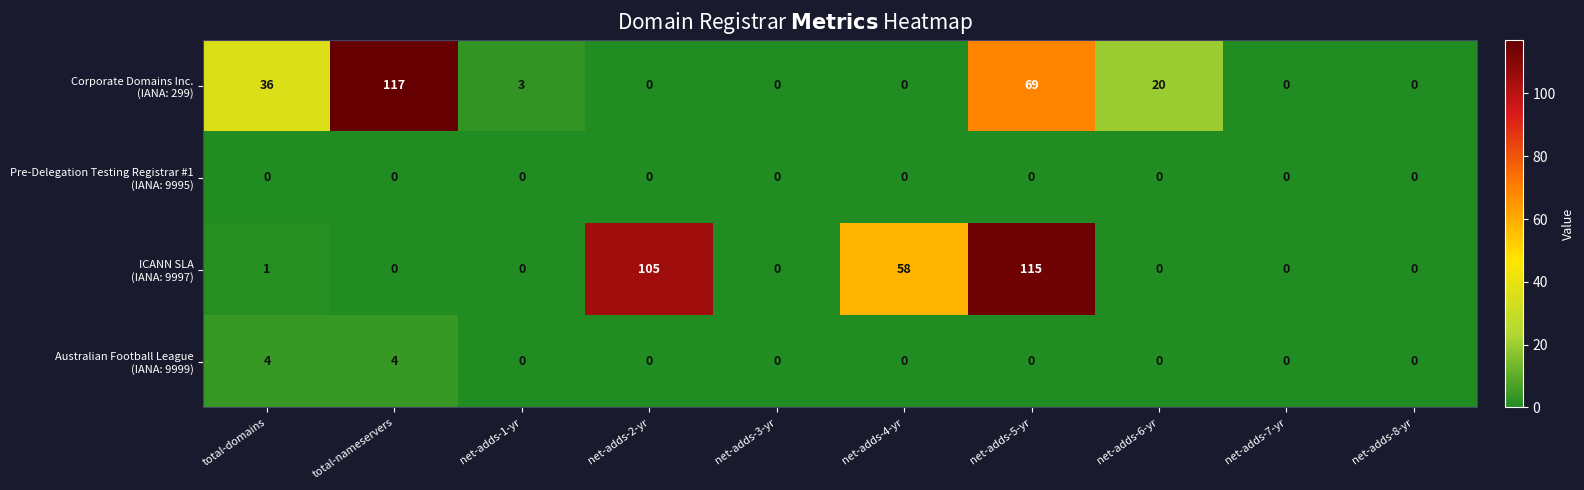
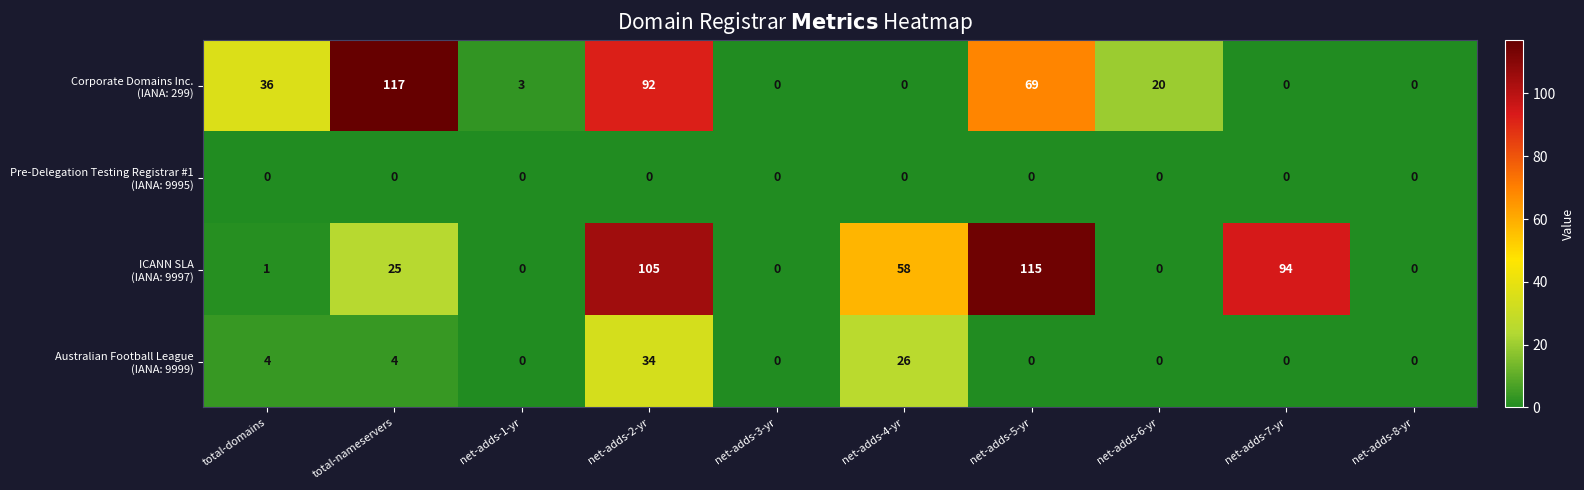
  {
    "Corporate Domains Inc. (IANA: 299)": {
      "total-domains": 36,
      "total-nameservers": 117,
      "net-adds-1-yr": 3,
-     "net-adds-2-yr": 0,
+     "net-adds-2-yr": 92,
      "net-adds-3-yr": 0,
      "net-adds-4-yr": 0,
      "net-adds-5-yr": 69,
      "net-adds-6-yr": 20,
      "net-adds-7-yr": 0,
      "net-adds-8-yr": 0
    },
    "Pre-Delegation Testing Registrar #1 (IANA: 9995)": {
      "total-domains": 0,
      "total-nameservers": 0,
      "net-adds-1-yr": 0,
      "net-adds-2-yr": 0,
      "net-adds-3-yr": 0,
      "net-adds-4-yr": 0,
      "net-adds-5-yr": 0,
      "net-adds-6-yr": 0,
      "net-adds-7-yr": 0,
      "net-adds-8-yr": 0
    },
    "ICANN SLA (IANA: 9997)": {
      "total-domains": 1,
-     "total-nameservers": 0,
+     "total-nameservers": 25,
      "net-adds-1-yr": 0,
      "net-adds-2-yr": 105,
      "net-adds-3-yr": 0,
      "net-adds-4-yr": 58,
      "net-adds-5-yr": 115,
      "net-adds-6-yr": 0,
-     "net-adds-7-yr": 0,
+     "net-adds-7-yr": 94,
      "net-adds-8-yr": 0
    },
    "Australian Football League (IANA: 9999)": {
      "total-domains": 4,
      "total-nameservers": 4,
      "net-adds-1-yr": 0,
-     "net-adds-2-yr": 0,
+     "net-adds-2-yr": 34,
      "net-adds-3-yr": 0,
-     "net-adds-4-yr": 0,
+     "net-adds-4-yr": 26,
      "net-adds-5-yr": 0,
      "net-adds-6-yr": 0,
      "net-adds-7-yr": 0,
      "net-adds-8-yr": 0
    }
  }
